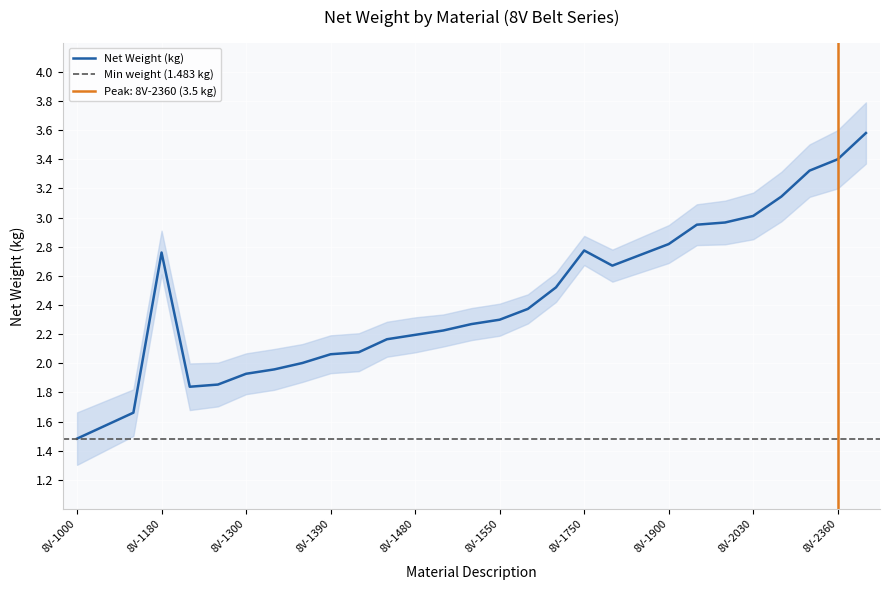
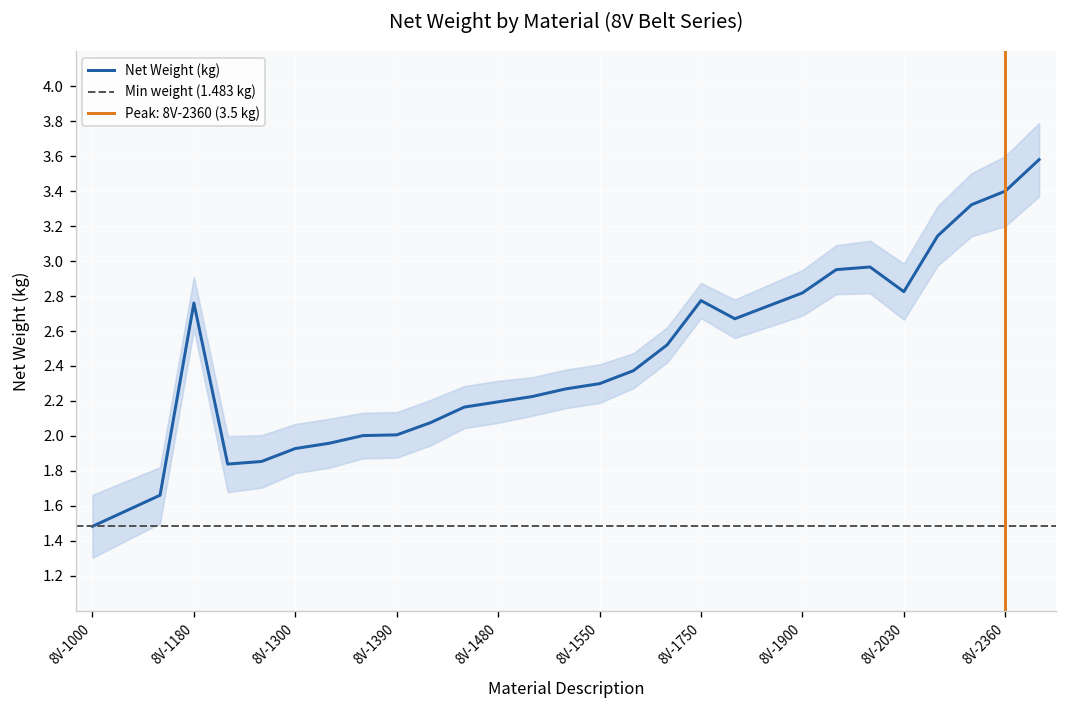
  {
    "Net Weight (kg)": {
      "8V-1000": 1.48,
      "8V-1180": 2.76,
      "8V-1300": 1.93,
-     "8V-1390": 2.06,
+     "8V-1390": 2.01,
      "8V-1480": 2.20,
      "8V-1550": 2.30,
      "8V-1750": 2.77,
      "8V-1900": 2.82,
-     "8V-2030": 3.01,
+     "8V-2030": 2.83,
      "8V-2360": 3.40
    }
  }
